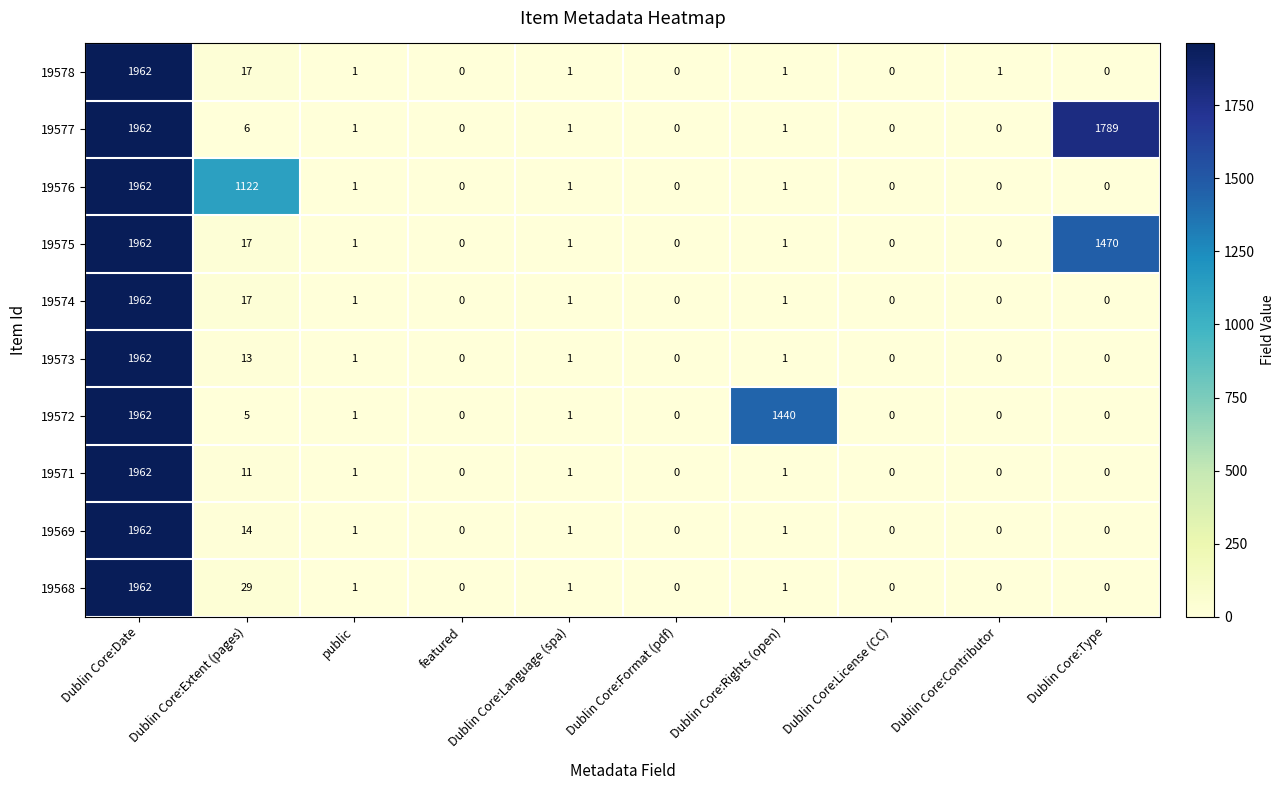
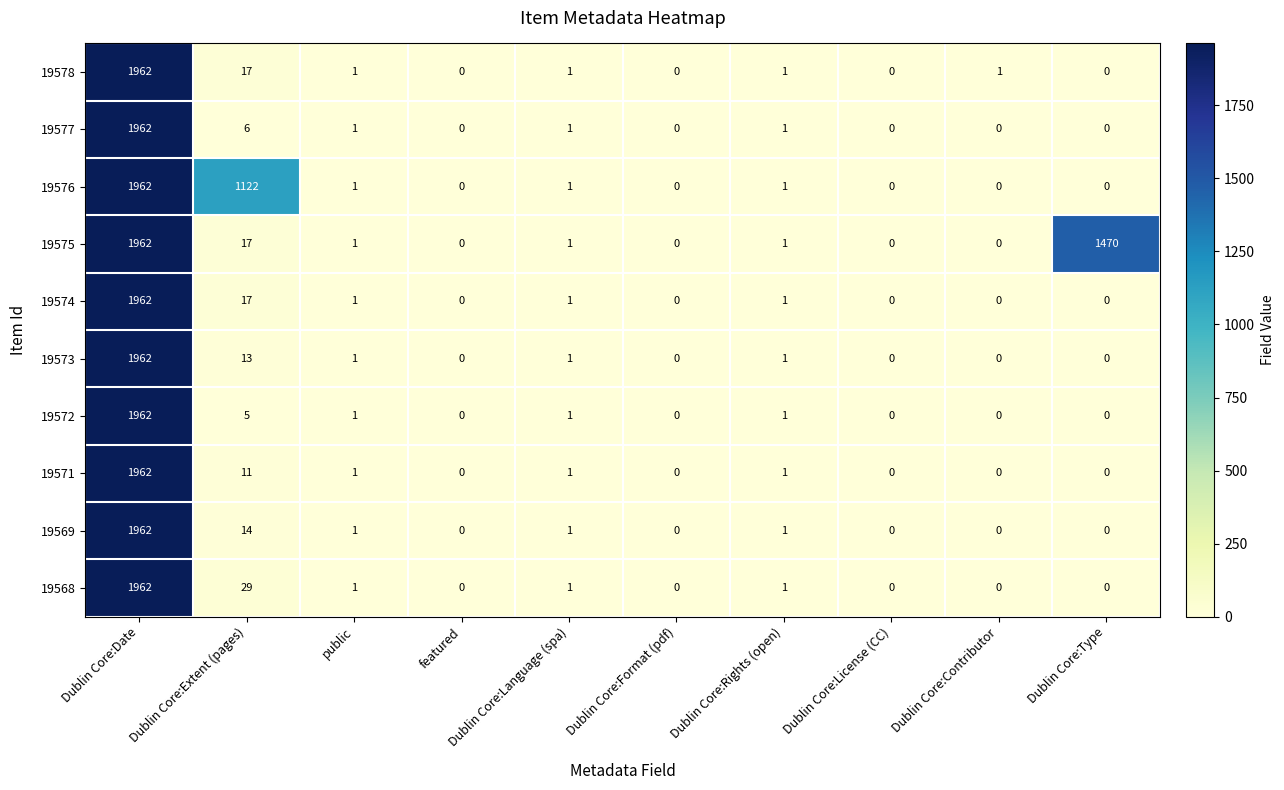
  {
    "19578": {
      "Dublin Core:Date": 1962,
      "Dublin Core:Extent (pages)": 17,
      "public": 1,
      "featured": 0,
      "Dublin Core:Language (spa)": 1,
      "Dublin Core:Format (pdf)": 0,
      "Dublin Core:Rights (open)": 1,
      "Dublin Core:License (CC)": 0,
      "Dublin Core:Contributor": 1,
      "Dublin Core:Type": 0
    },
    "19577": {
      "Dublin Core:Date": 1962,
      "Dublin Core:Extent (pages)": 6,
      "public": 1,
      "featured": 0,
      "Dublin Core:Language (spa)": 1,
      "Dublin Core:Format (pdf)": 0,
      "Dublin Core:Rights (open)": 1,
      "Dublin Core:License (CC)": 0,
      "Dublin Core:Contributor": 0,
-     "Dublin Core:Type": 1789
+     "Dublin Core:Type": 0
    },
    "19576": {
      "Dublin Core:Date": 1962,
      "Dublin Core:Extent (pages)": 1122,
      "public": 1,
      "featured": 0,
      "Dublin Core:Language (spa)": 1,
      "Dublin Core:Format (pdf)": 0,
      "Dublin Core:Rights (open)": 1,
      "Dublin Core:License (CC)": 0,
      "Dublin Core:Contributor": 0,
      "Dublin Core:Type": 0
    },
    "19575": {
      "Dublin Core:Date": 1962,
      "Dublin Core:Extent (pages)": 17,
      "public": 1,
      "featured": 0,
      "Dublin Core:Language (spa)": 1,
      "Dublin Core:Format (pdf)": 0,
      "Dublin Core:Rights (open)": 1,
      "Dublin Core:License (CC)": 0,
      "Dublin Core:Contributor": 0,
      "Dublin Core:Type": 1470
    },
    "19574": {
      "Dublin Core:Date": 1962,
      "Dublin Core:Extent (pages)": 17,
      "public": 1,
      "featured": 0,
      "Dublin Core:Language (spa)": 1,
      "Dublin Core:Format (pdf)": 0,
      "Dublin Core:Rights (open)": 1,
      "Dublin Core:License (CC)": 0,
      "Dublin Core:Contributor": 0,
      "Dublin Core:Type": 0
    },
    "19573": {
      "Dublin Core:Date": 1962,
      "Dublin Core:Extent (pages)": 13,
      "public": 1,
      "featured": 0,
      "Dublin Core:Language (spa)": 1,
      "Dublin Core:Format (pdf)": 0,
      "Dublin Core:Rights (open)": 1,
      "Dublin Core:License (CC)": 0,
      "Dublin Core:Contributor": 0,
      "Dublin Core:Type": 0
    },
    "19572": {
      "Dublin Core:Date": 1962,
      "Dublin Core:Extent (pages)": 5,
      "public": 1,
      "featured": 0,
      "Dublin Core:Language (spa)": 1,
      "Dublin Core:Format (pdf)": 0,
-     "Dublin Core:Rights (open)": 1440,
+     "Dublin Core:Rights (open)": 1,
      "Dublin Core:License (CC)": 0,
      "Dublin Core:Contributor": 0,
      "Dublin Core:Type": 0
    },
    "19571": {
      "Dublin Core:Date": 1962,
      "Dublin Core:Extent (pages)": 11,
      "public": 1,
      "featured": 0,
      "Dublin Core:Language (spa)": 1,
      "Dublin Core:Format (pdf)": 0,
      "Dublin Core:Rights (open)": 1,
      "Dublin Core:License (CC)": 0,
      "Dublin Core:Contributor": 0,
      "Dublin Core:Type": 0
    },
    "19569": {
      "Dublin Core:Date": 1962,
      "Dublin Core:Extent (pages)": 14,
      "public": 1,
      "featured": 0,
      "Dublin Core:Language (spa)": 1,
      "Dublin Core:Format (pdf)": 0,
      "Dublin Core:Rights (open)": 1,
      "Dublin Core:License (CC)": 0,
      "Dublin Core:Contributor": 0,
      "Dublin Core:Type": 0
    },
    "19568": {
      "Dublin Core:Date": 1962,
      "Dublin Core:Extent (pages)": 29,
      "public": 1,
      "featured": 0,
      "Dublin Core:Language (spa)": 1,
      "Dublin Core:Format (pdf)": 0,
      "Dublin Core:Rights (open)": 1,
      "Dublin Core:License (CC)": 0,
      "Dublin Core:Contributor": 0,
      "Dublin Core:Type": 0
    }
  }
